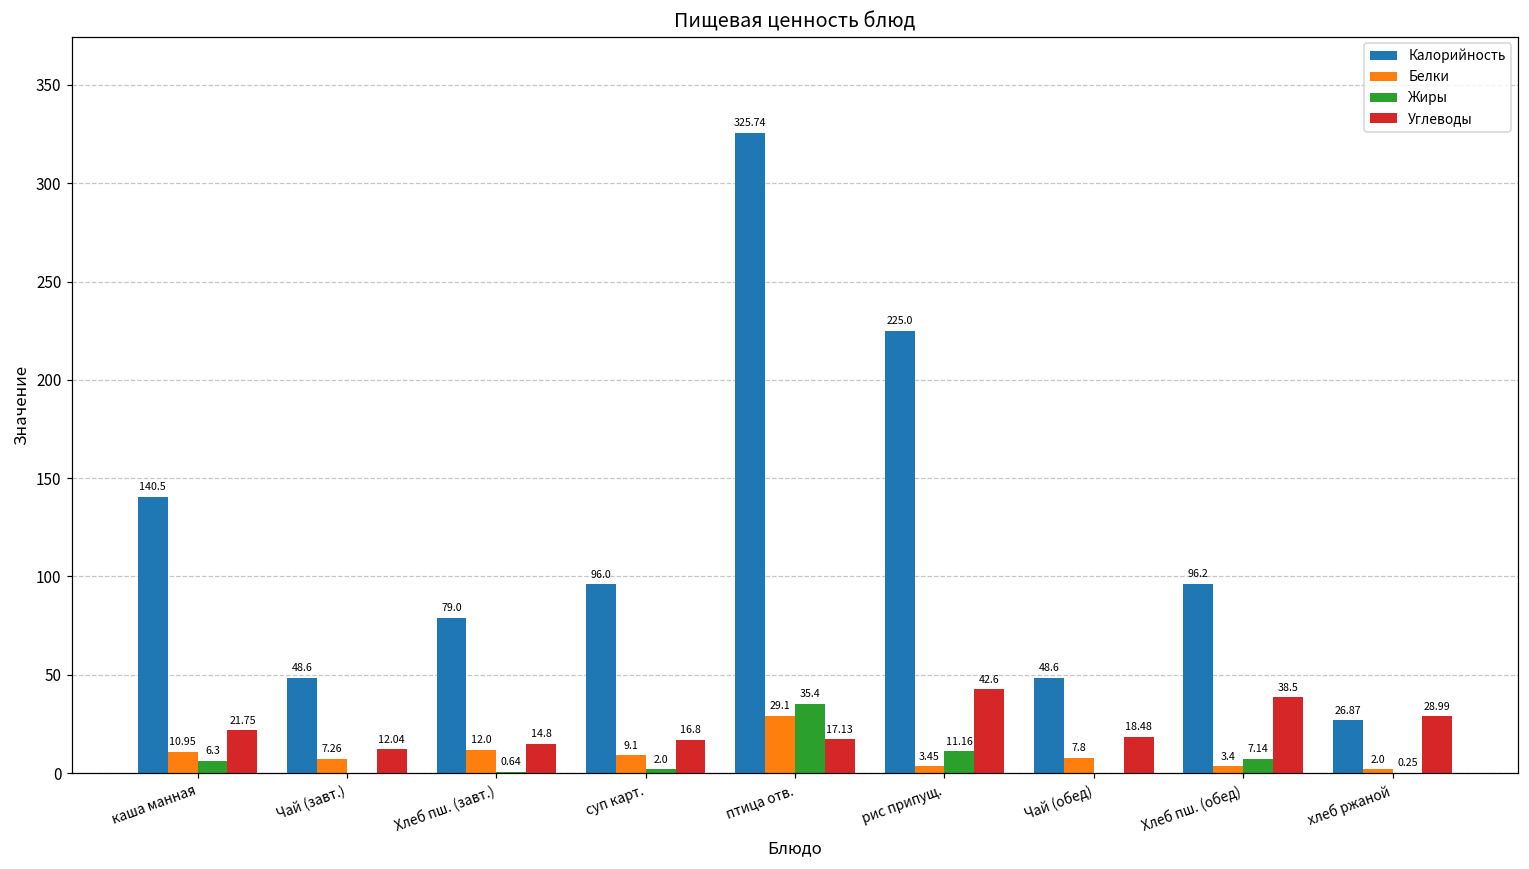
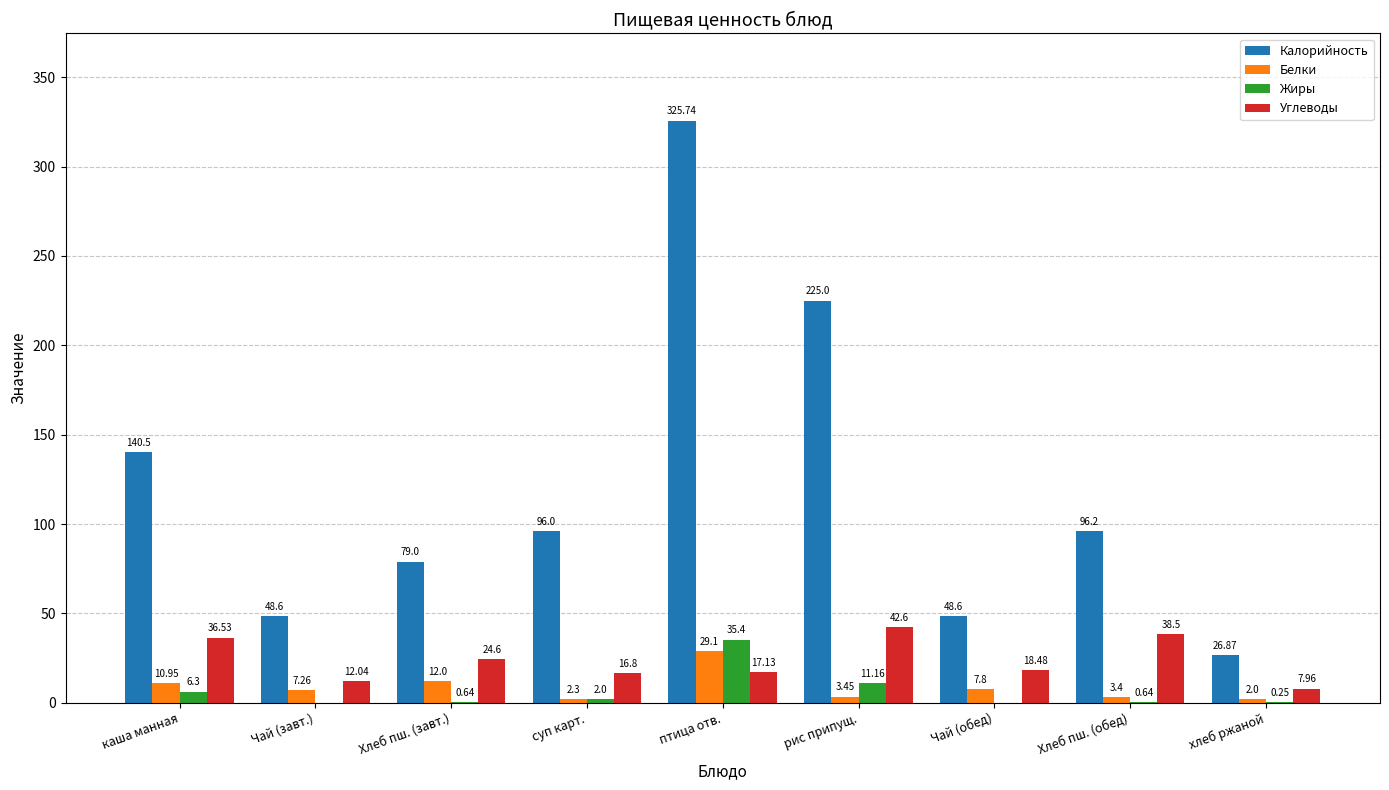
  {
    "Калорийность": {
      "каша манная": 140.5,
      "Чай (завт.)": 48.6,
      "Хлеб пш. (завт.)": 79.0,
      "суп карт.": 96.0,
      "птица отв.": 325.74,
      "рис припущ.": 225.0,
      "Чай (обед)": 48.6,
      "Хлеб пш. (обед)": 96.2,
      "хлеб ржаной": 26.87
    },
    "Белки": {
      "каша манная": 10.95,
      "Чай (завт.)": 7.26,
      "Хлеб пш. (завт.)": 12.0,
-     "суп карт.": 9.1,
+     "суп карт.": 2.3,
      "птица отв.": 29.1,
      "рис припущ.": 3.45,
      "Чай (обед)": 7.8,
      "Хлеб пш. (обед)": 3.4,
      "хлеб ржаной": 2.0
    },
    "Жиры": {
      "каша манная": 6.3,
      "Хлеб пш. (завт.)": 0.64,
      "суп карт.": 2.0,
      "птица отв.": 35.4,
      "рис припущ.": 11.16,
-     "Хлеб пш. (обед)": 7.14,
+     "Хлеб пш. (обед)": 0.64,
      "хлеб ржаной": 0.25
    },
    "Углеводы": {
-     "каша манная": 21.75,
+     "каша манная": 36.53,
      "Чай (завт.)": 12.04,
-     "Хлеб пш. (завт.)": 14.8,
+     "Хлеб пш. (завт.)": 24.6,
      "суп карт.": 16.8,
      "птица отв.": 17.13,
      "рис припущ.": 42.6,
      "Чай (обед)": 18.48,
      "Хлеб пш. (обед)": 38.5,
-     "хлеб ржаной": 28.99
+     "хлеб ржаной": 7.96
    }
  }
